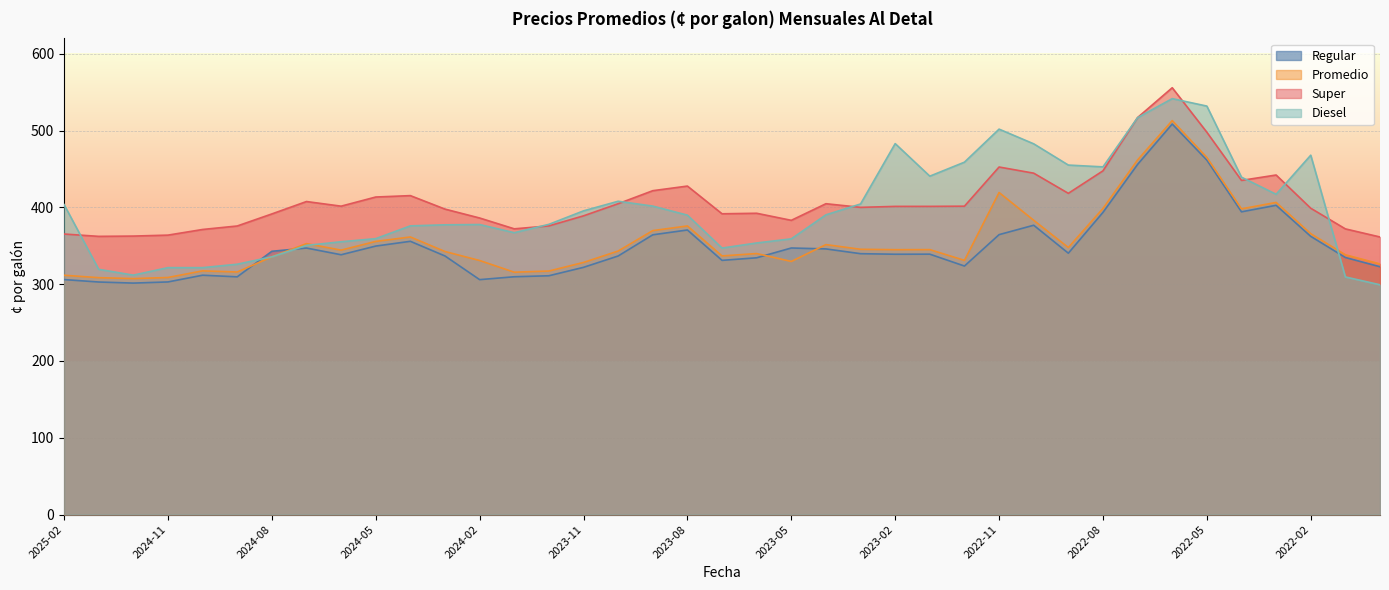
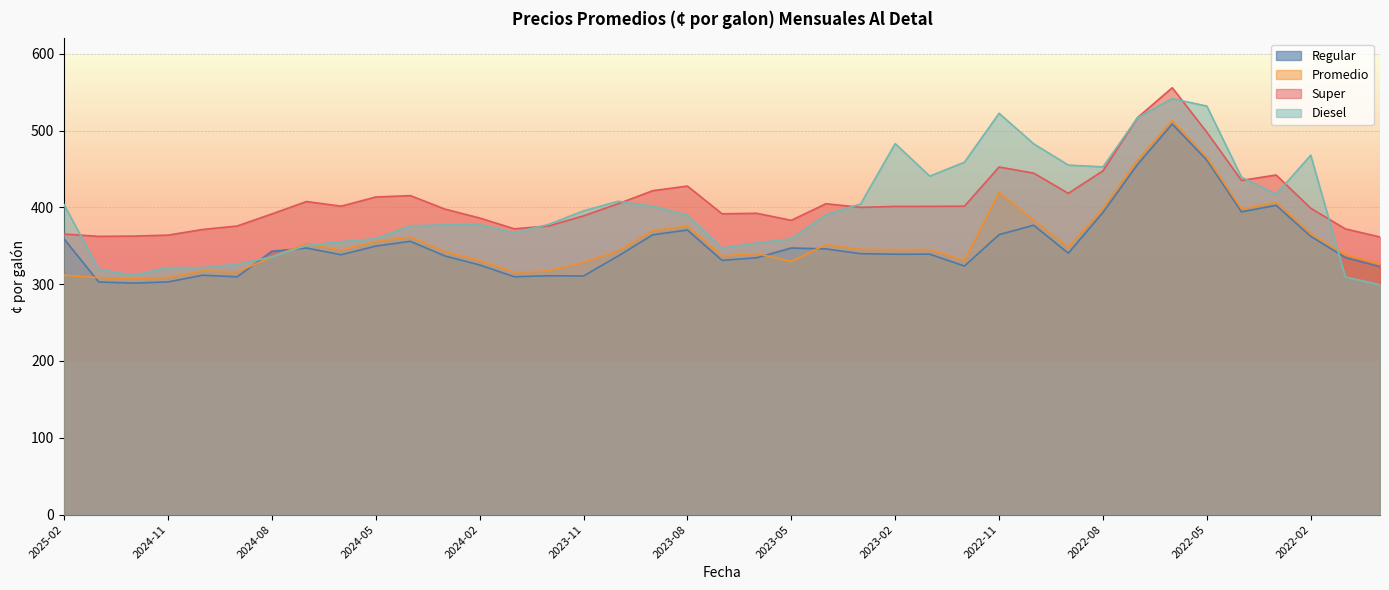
  {
    "Regular": {
-     "2025-02": 310,
+     "2025-02": 360,
      "2024-11": 300,
      "2024-08": 340,
      "2024-05": 350,
-     "2024-02": 310,
-     "2023-11": 320,
+     "2024-02": 330,
+     "2023-11": 310,
      "2023-08": 370,
      "2023-05": 350,
      "2023-02": 340,
      "2022-11": 360,
      "2022-08": 390,
      "2022-05": 460,
      "2022-02": 360
    },
    "Diesel": {
      "2025-02": 400,
      "2024-11": 320,
      "2024-05": 360,
      "2024-02": 380,
      "2023-11": 400,
      "2023-08": 390,
      "2023-05": 360,
      "2023-02": 480,
-     "2022-11": 500,
+     "2022-11": 520,
      "2022-08": 450,
      "2022-05": 530,
      "2022-02": 470
    }
  }
